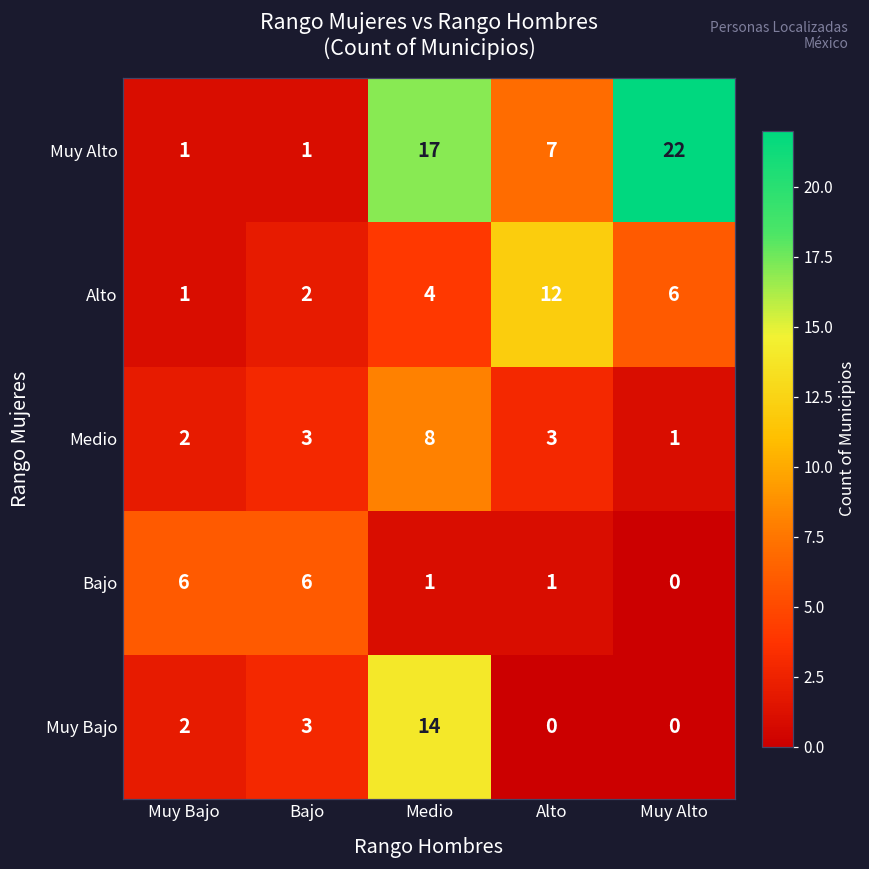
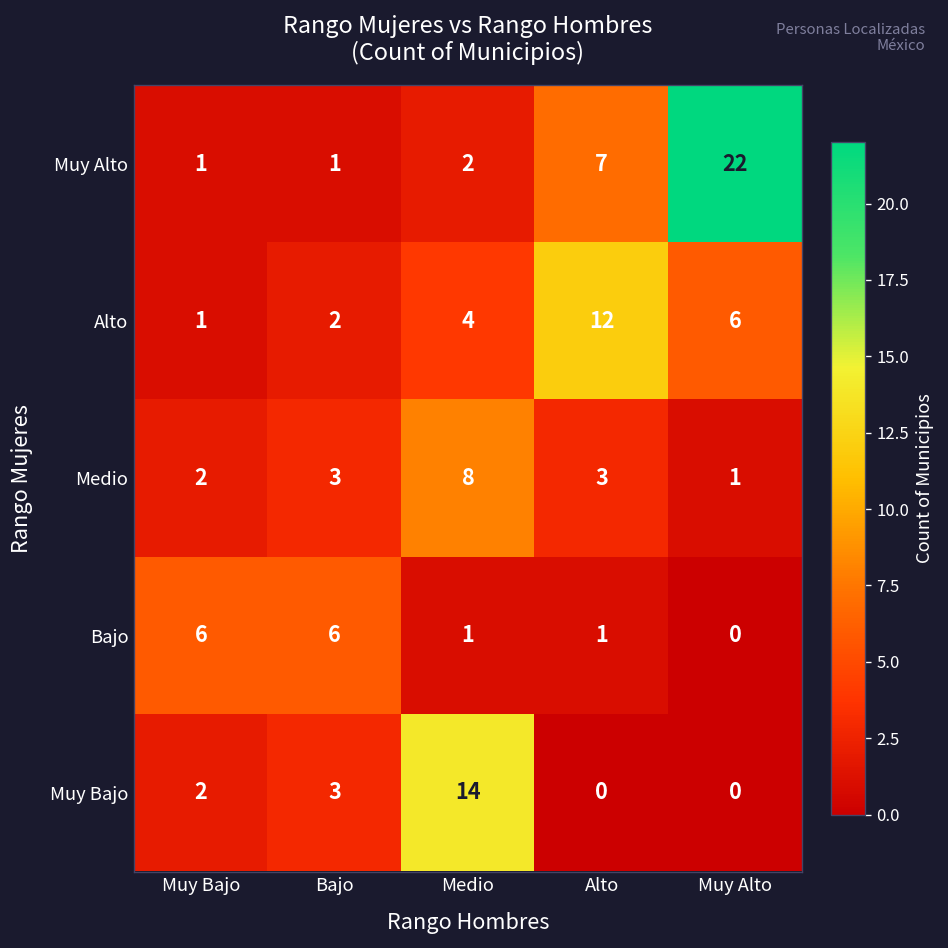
  {
    "Muy Alto": {
      "Muy Bajo": 1,
      "Bajo": 1,
-     "Medio": 17,
+     "Medio": 2,
      "Alto": 7,
      "Muy Alto": 22
    },
    "Alto": {
      "Muy Bajo": 1,
      "Bajo": 2,
      "Medio": 4,
      "Alto": 12,
      "Muy Alto": 6
    },
    "Medio": {
      "Muy Bajo": 2,
      "Bajo": 3,
      "Medio": 8,
      "Alto": 3,
      "Muy Alto": 1
    },
    "Bajo": {
      "Muy Bajo": 6,
      "Bajo": 6,
      "Medio": 1,
      "Alto": 1,
      "Muy Alto": 0
    },
    "Muy Bajo": {
      "Muy Bajo": 2,
      "Bajo": 3,
      "Medio": 14,
      "Alto": 0,
      "Muy Alto": 0
    }
  }
